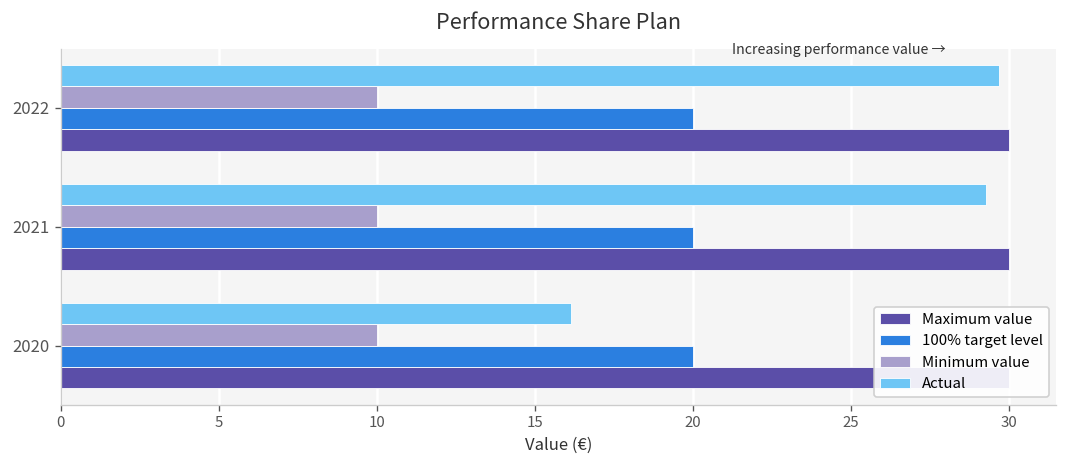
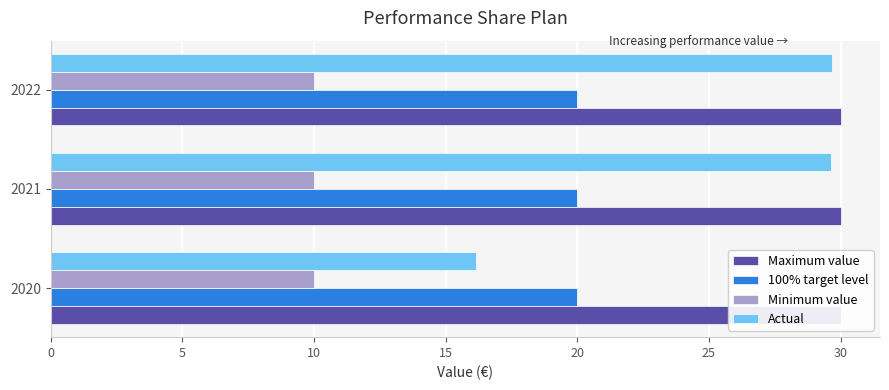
  {
    "Maximum value": {
      "2022": 30.0,
      "2021": 30.0
    },
    "100% target level": {
      "2022": 20.0,
      "2021": 20.0,
      "2020": 20.0
    },
    "Minimum value": {
      "2022": 10.0,
      "2021": 10.0,
      "2020": 10.0
    },
    "Actual": {
      "2022": 29.7,
-     "2021": 29.3,
+     "2021": 29.7,
      "2020": 16.1
    }
  }
